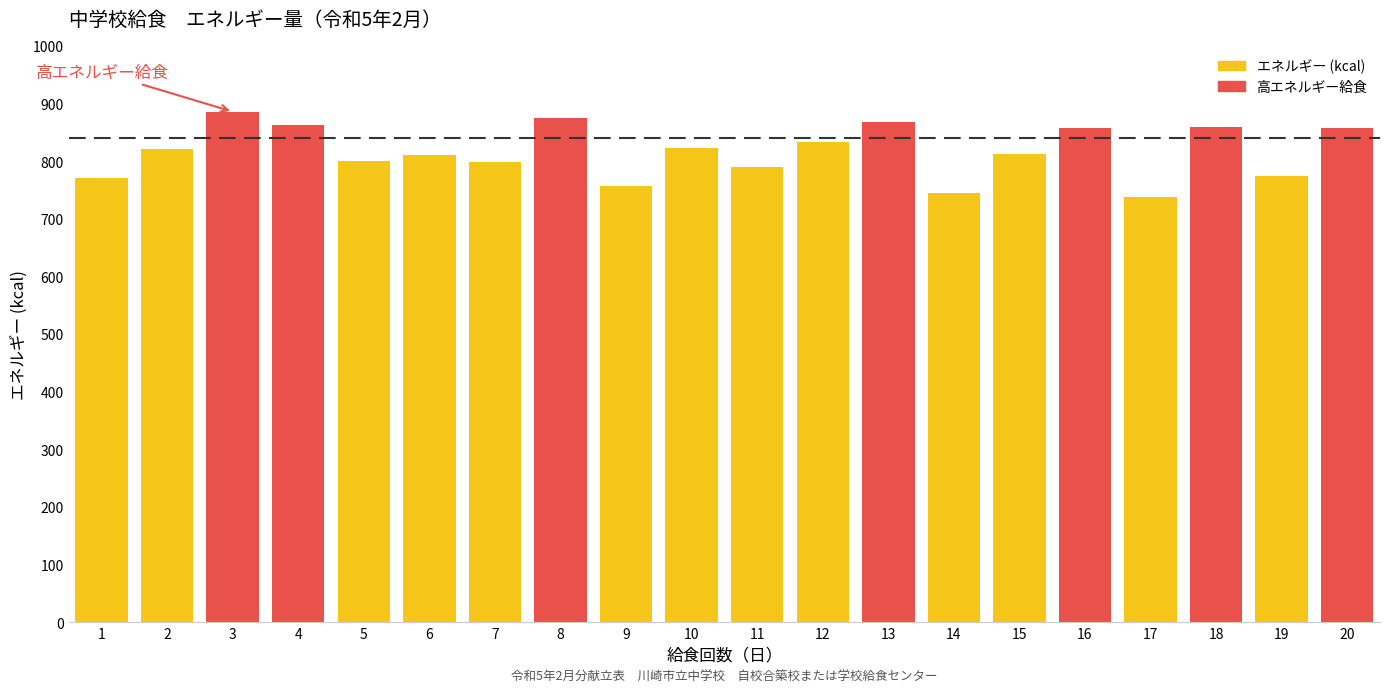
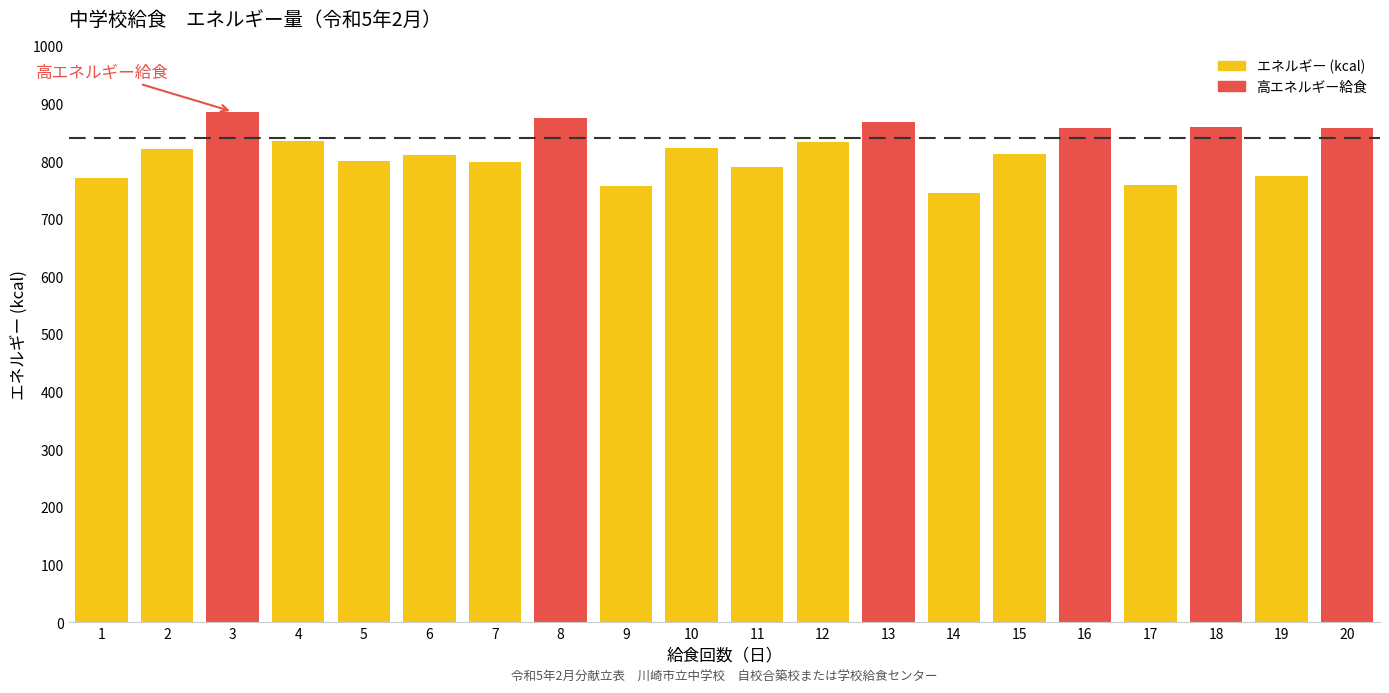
  {
    "1": 770,
    "2": 820,
    "3": 890,
-   "4": 860,
+   "4": 830,
    "5": 800,
    "6": 810,
    "7": 800,
    "8": 880,
    "9": 760,
    "10": 820,
    "11": 790,
    "12": 830,
    "13": 870,
    "14": 750,
    "15": 810,
    "16": 860,
-   "17": 740,
+   "17": 760,
    "18": 860,
    "19": 770,
    "20": 860
  }
